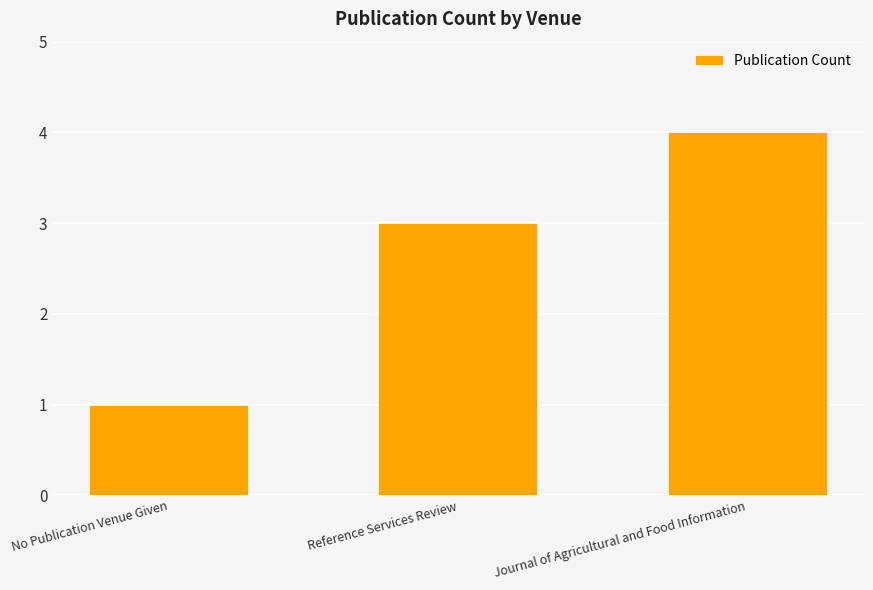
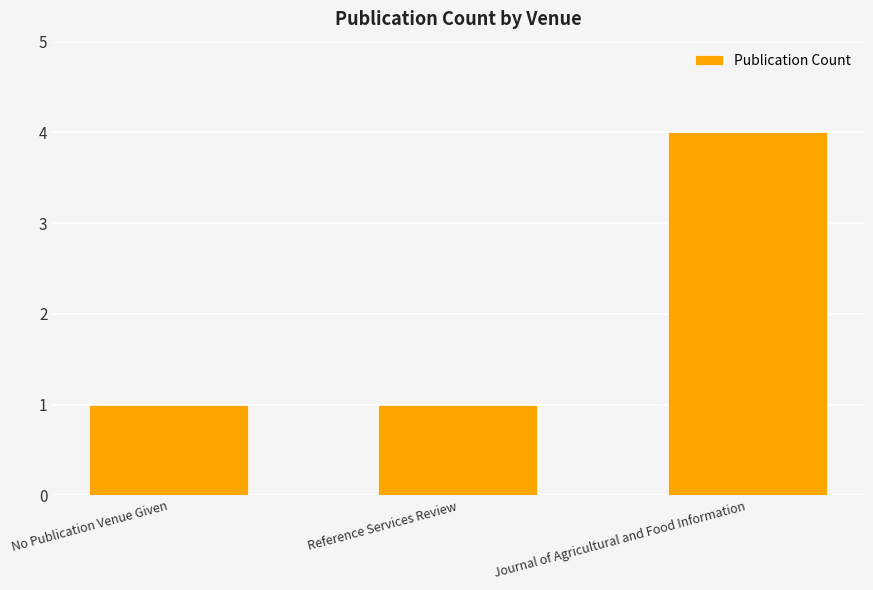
  {
    "No Publication Venue Given": 1,
-   "Reference Services Review": 3,
+   "Reference Services Review": 1,
    "Journal of Agricultural and Food Information": 4
  }
